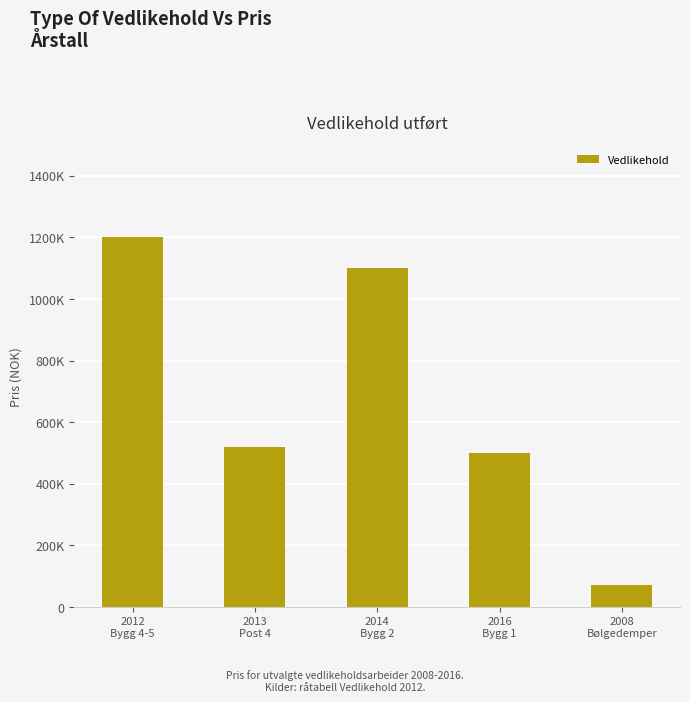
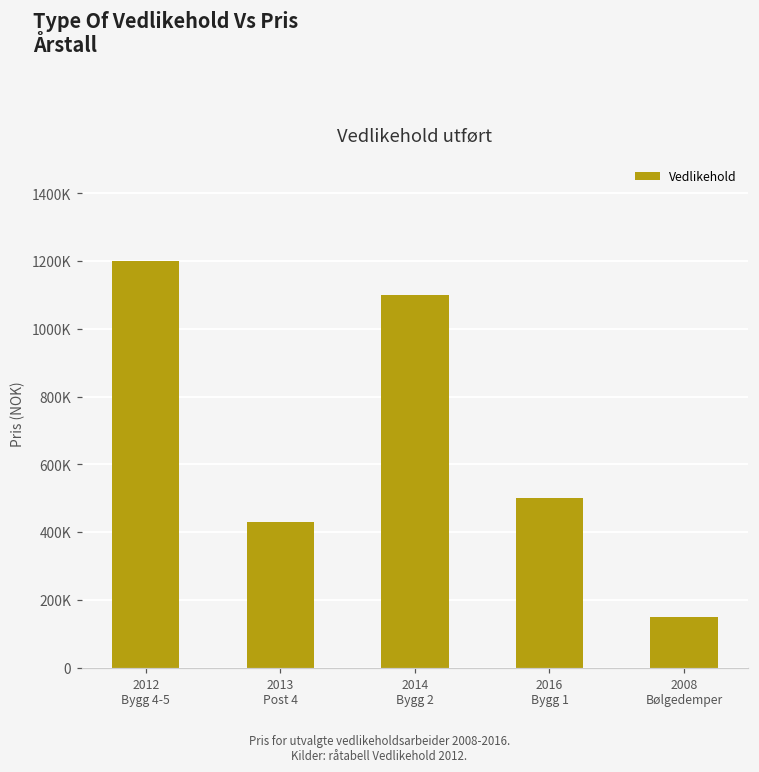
  {
    "2012 Bygg 4-5": 1200000,
-   "2013 Post 4": 520000,
+   "2013 Post 4": 430000,
    "2014 Bygg 2": 1100000,
    "2016 Bygg 1": 500000,
-   "2008 Bølgedemper": 70000
+   "2008 Bølgedemper": 150000
  }
